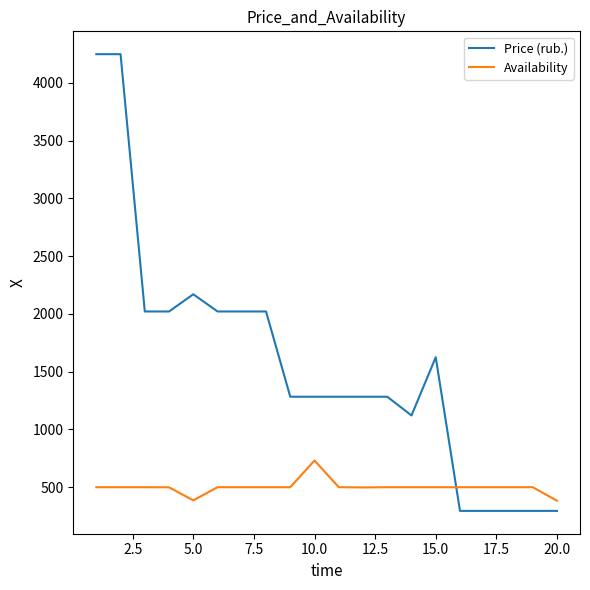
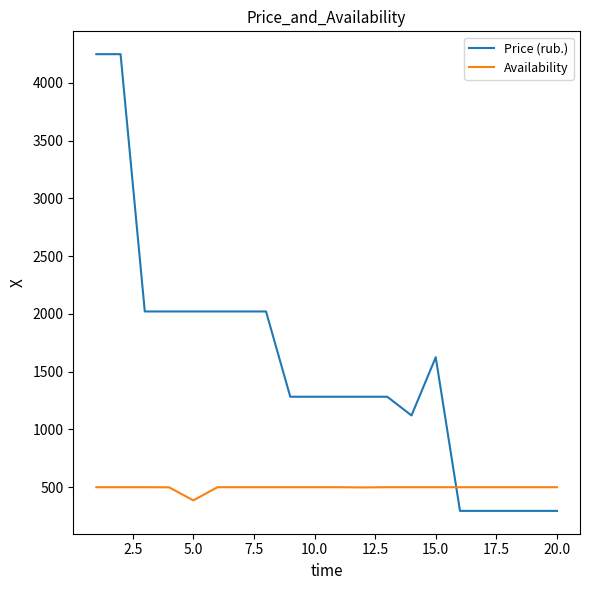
  {
    "Price (rub.)": {
-     "5.0": 2170,
+     "5.0": 2020,
      "10.0": 1280,
      "15.0": 1630,
      "20.0": 300
    },
    "Availability": {
      "5.0": 390,
-     "10.0": 730,
+     "10.0": 500,
      "15.0": 500,
-     "20.0": 380
+     "20.0": 500
    }
  }
